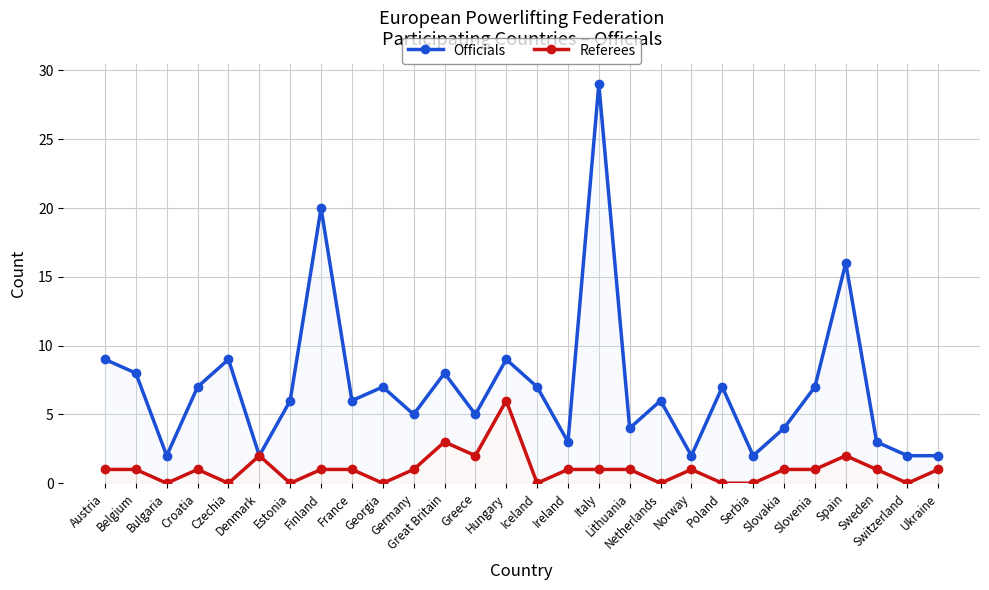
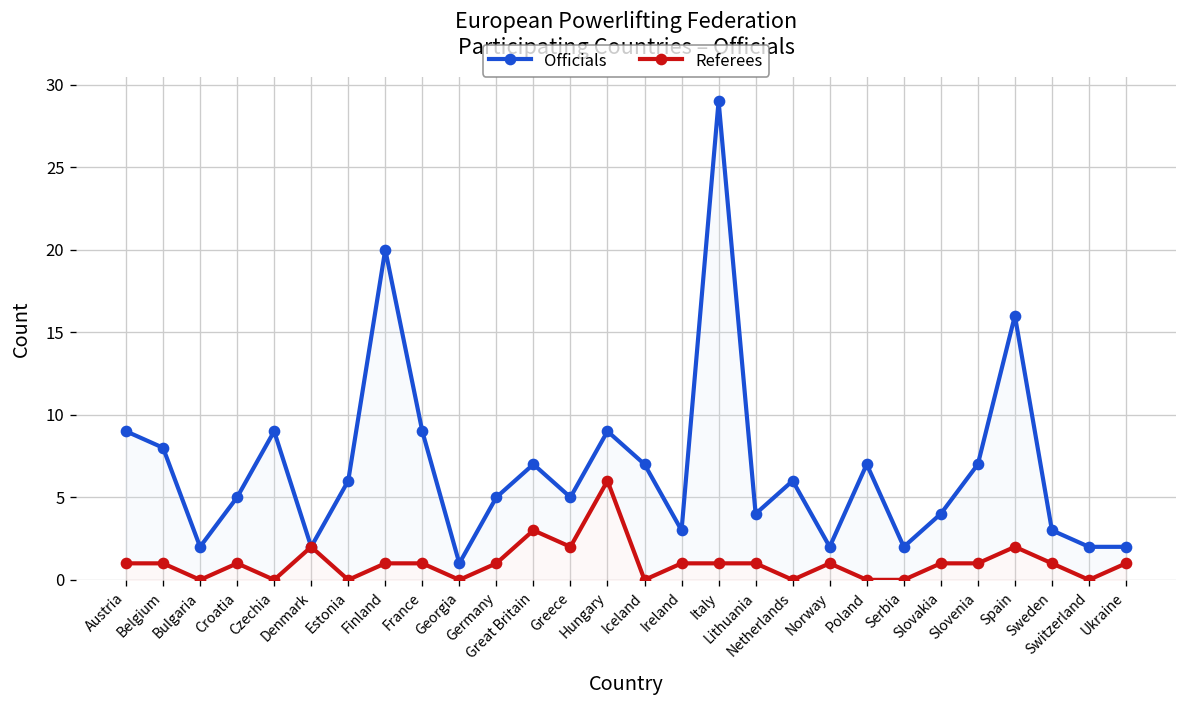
  {
    "Officials": {
      "Austria": 9,
      "Belgium": 8,
      "Bulgaria": 2,
-     "Croatia": 7,
+     "Croatia": 5,
      "Czechia": 9,
      "Estonia": 6,
      "Finland": 20,
-     "France": 6,
-     "Georgia": 7,
+     "France": 9,
+     "Georgia": 1,
      "Germany": 5,
-     "Great Britain": 8,
+     "Great Britain": 7,
      "Greece": 5,
      "Hungary": 9,
      "Iceland": 7,
      "Ireland": 3,
      "Italy": 29,
      "Lithuania": 4,
      "Netherlands": 6,
      "Norway": 2,
      "Poland": 7,
      "Serbia": 2,
      "Slovakia": 4,
      "Slovenia": 7,
      "Spain": 16,
      "Sweden": 3,
      "Switzerland": 2,
      "Ukraine": 2
    },
    "Referees": {
      "Austria": 1,
      "Belgium": 1,
      "Bulgaria": 0,
      "Croatia": 1,
      "Czechia": 0,
      "Estonia": 0,
      "Finland": 1,
      "France": 1,
      "Georgia": 0,
      "Germany": 1,
      "Great Britain": 3,
      "Greece": 2,
      "Hungary": 6,
      "Iceland": 0,
      "Ireland": 1,
      "Italy": 1,
      "Lithuania": 1,
      "Netherlands": 0,
      "Norway": 1,
      "Poland": 0,
      "Serbia": 0,
      "Slovakia": 1,
      "Slovenia": 1,
      "Spain": 2,
      "Sweden": 1,
      "Switzerland": 0,
      "Ukraine": 1
    }
  }
